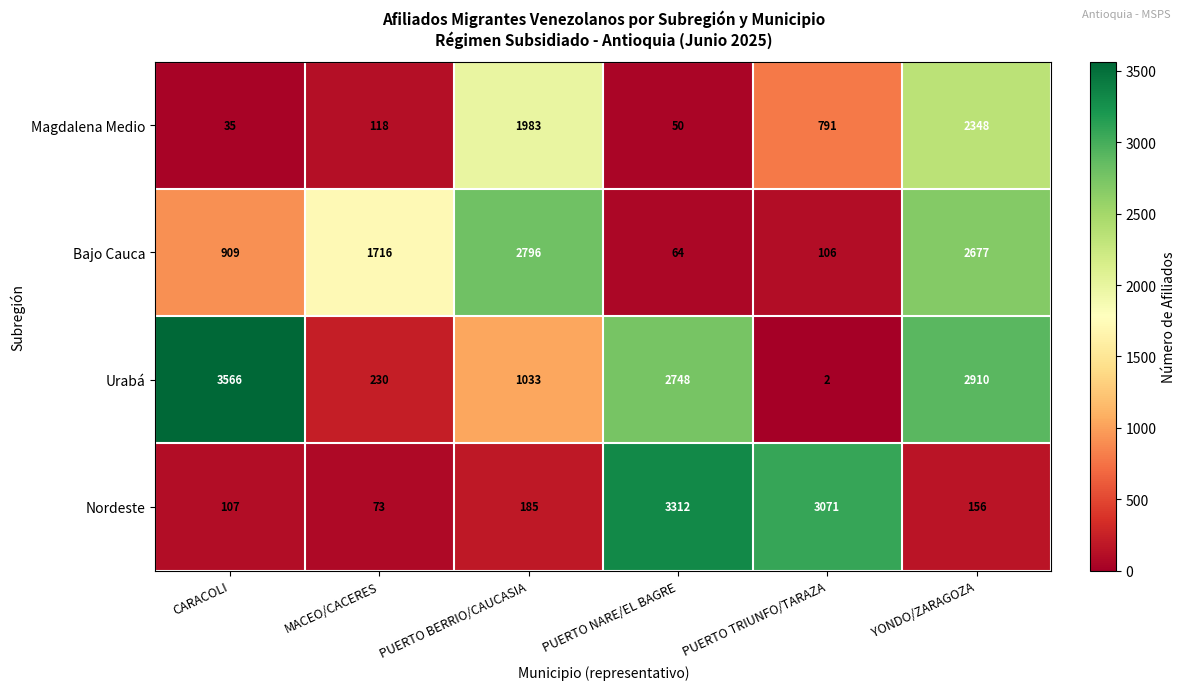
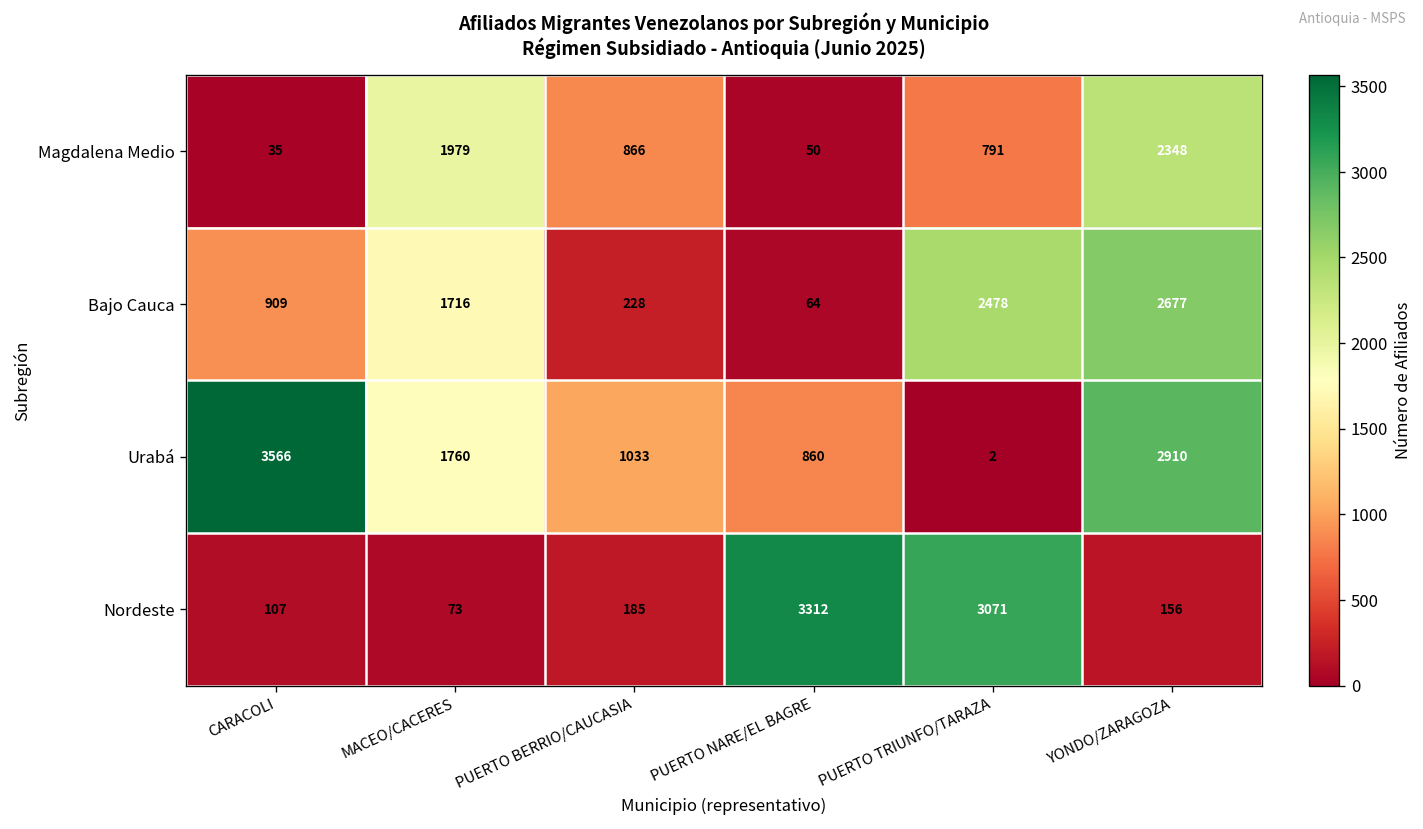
  {
    "Magdalena Medio": {
      "CARACOLI": 35,
-     "MACEO/CACERES": 118,
-     "PUERTO BERRIO/CAUCASIA": 1983,
+     "MACEO/CACERES": 1979,
+     "PUERTO BERRIO/CAUCASIA": 866,
      "PUERTO NARE/EL BAGRE": 50,
      "PUERTO TRIUNFO/TARAZA": 791,
      "YONDO/ZARAGOZA": 2348
    },
    "Bajo Cauca": {
      "CARACOLI": 909,
      "MACEO/CACERES": 1716,
-     "PUERTO BERRIO/CAUCASIA": 2796,
+     "PUERTO BERRIO/CAUCASIA": 228,
      "PUERTO NARE/EL BAGRE": 64,
-     "PUERTO TRIUNFO/TARAZA": 106,
+     "PUERTO TRIUNFO/TARAZA": 2478,
      "YONDO/ZARAGOZA": 2677
    },
    "Urabá": {
      "CARACOLI": 3566,
-     "MACEO/CACERES": 230,
+     "MACEO/CACERES": 1760,
      "PUERTO BERRIO/CAUCASIA": 1033,
-     "PUERTO NARE/EL BAGRE": 2748,
+     "PUERTO NARE/EL BAGRE": 860,
      "PUERTO TRIUNFO/TARAZA": 2,
      "YONDO/ZARAGOZA": 2910
    },
    "Nordeste": {
      "CARACOLI": 107,
      "MACEO/CACERES": 73,
      "PUERTO BERRIO/CAUCASIA": 185,
      "PUERTO NARE/EL BAGRE": 3312,
      "PUERTO TRIUNFO/TARAZA": 3071,
      "YONDO/ZARAGOZA": 156
    }
  }
